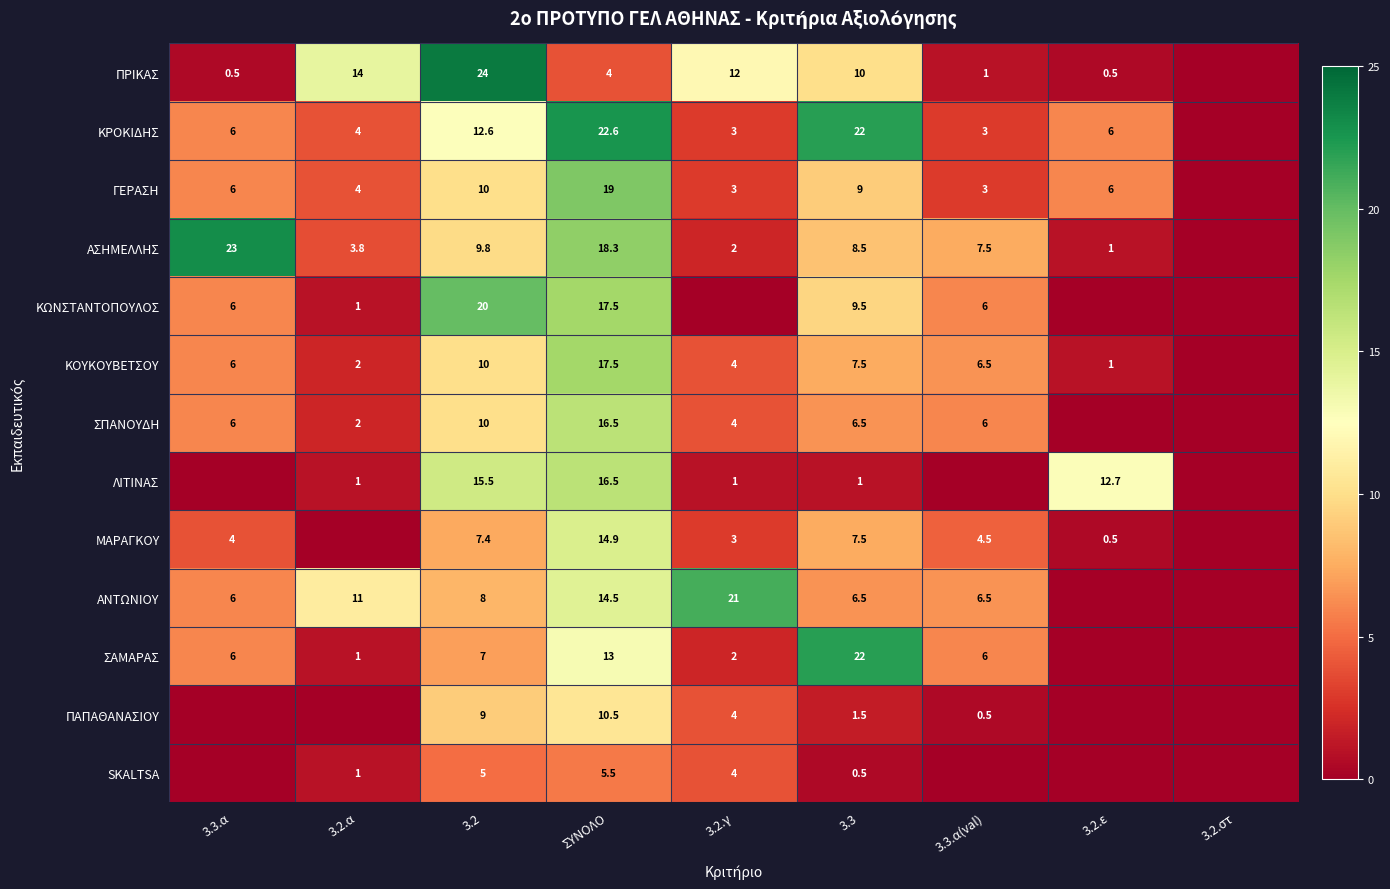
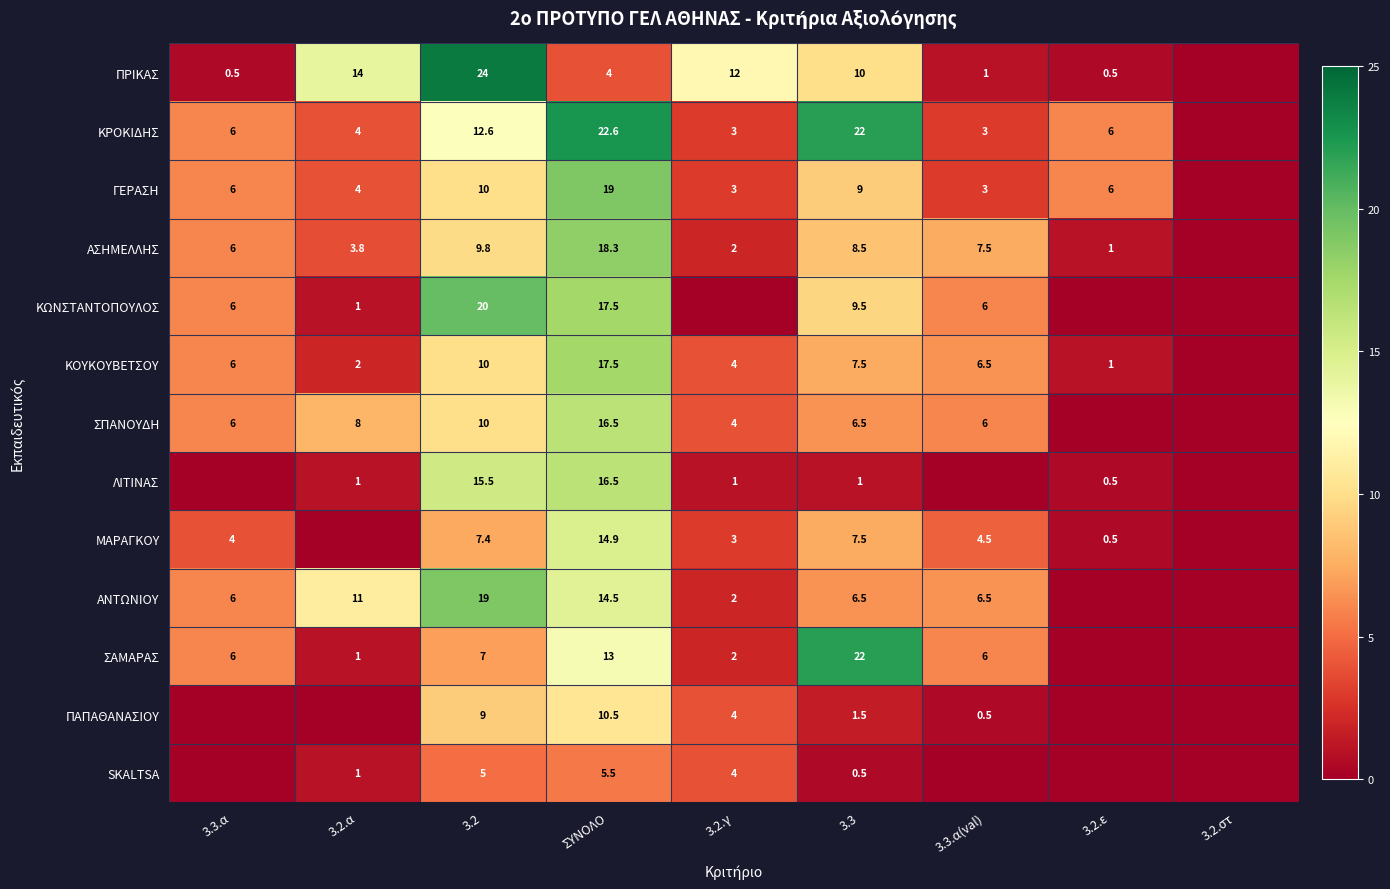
  {
    "ΠΡΙΚΑΣ": {
      "3.3.α": 0.5,
      "3.2.α": 14,
      "3.2": 24,
      "ΣΥΝΟΛΟ": 4,
      "3.2.γ": 12,
      "3.3": 10,
      "3.3.α(val)": 1,
      "3.2.ε": 0.5
    },
    "ΚΡΟΚΙΔΗΣ": {
      "3.3.α": 6,
      "3.2.α": 4,
      "3.2": 12.6,
      "ΣΥΝΟΛΟ": 22.6,
      "3.2.γ": 3,
      "3.3": 22,
      "3.3.α(val)": 3,
      "3.2.ε": 6
    },
    "ΓΕΡΑΣΗ": {
      "3.3.α": 6,
      "3.2.α": 4,
      "3.2": 10,
      "ΣΥΝΟΛΟ": 19,
      "3.2.γ": 3,
      "3.3": 9,
      "3.3.α(val)": 3,
      "3.2.ε": 6
    },
    "ΑΣΗΜΕΛΛΗΣ": {
-     "3.3.α": 23,
+     "3.3.α": 6,
      "3.2.α": 3.8,
      "3.2": 9.8,
      "ΣΥΝΟΛΟ": 18.3,
      "3.2.γ": 2,
      "3.3": 8.5,
      "3.3.α(val)": 7.5,
      "3.2.ε": 1
    },
    "ΚΩΝΣΤΑΝΤΟΠΟΥΛΟΣ": {
      "3.3.α": 6,
      "3.2.α": 1,
      "3.2": 20,
      "ΣΥΝΟΛΟ": 17.5,
      "3.3": 9.5,
      "3.3.α(val)": 6
    },
    "ΚΟΥΚΟΥΒΕΤΣΟΥ": {
      "3.3.α": 6,
      "3.2.α": 2,
      "3.2": 10,
      "ΣΥΝΟΛΟ": 17.5,
      "3.2.γ": 4,
      "3.3": 7.5,
      "3.3.α(val)": 6.5,
      "3.2.ε": 1
    },
    "ΣΠΑΝΟΥΔΗ": {
      "3.3.α": 6,
-     "3.2.α": 2,
+     "3.2.α": 8,
      "3.2": 10,
      "ΣΥΝΟΛΟ": 16.5,
      "3.2.γ": 4,
      "3.3": 6.5,
      "3.3.α(val)": 6
    },
    "ΛΙΤΙΝΑΣ": {
      "3.2.α": 1,
      "3.2": 15.5,
      "ΣΥΝΟΛΟ": 16.5,
      "3.2.γ": 1,
      "3.3": 1,
-     "3.2.ε": 12.7
+     "3.2.ε": 0.5
    },
    "ΜΑΡΑΓΚΟΥ": {
      "3.3.α": 4,
      "3.2": 7.4,
      "ΣΥΝΟΛΟ": 14.9,
      "3.2.γ": 3,
      "3.3": 7.5,
      "3.3.α(val)": 4.5,
      "3.2.ε": 0.5
    },
    "ΑΝΤΩΝΙΟΥ": {
      "3.3.α": 6,
      "3.2.α": 11,
-     "3.2": 8,
+     "3.2": 19,
      "ΣΥΝΟΛΟ": 14.5,
-     "3.2.γ": 21,
+     "3.2.γ": 2,
      "3.3": 6.5,
      "3.3.α(val)": 6.5
    },
    "ΣΑΜΑΡΑΣ": {
      "3.3.α": 6,
      "3.2.α": 1,
      "3.2": 7,
      "ΣΥΝΟΛΟ": 13,
      "3.2.γ": 2,
      "3.3": 22,
      "3.3.α(val)": 6
    },
    "ΠΑΠΑΘΑΝΑΣΙΟΥ": {
      "3.2": 9,
      "ΣΥΝΟΛΟ": 10.5,
      "3.2.γ": 4,
      "3.3": 1.5,
      "3.3.α(val)": 0.5
    },
    "SKALTSA": {
      "3.2.α": 1,
      "3.2": 5,
      "ΣΥΝΟΛΟ": 5.5,
      "3.2.γ": 4,
      "3.3": 0.5
    }
  }
